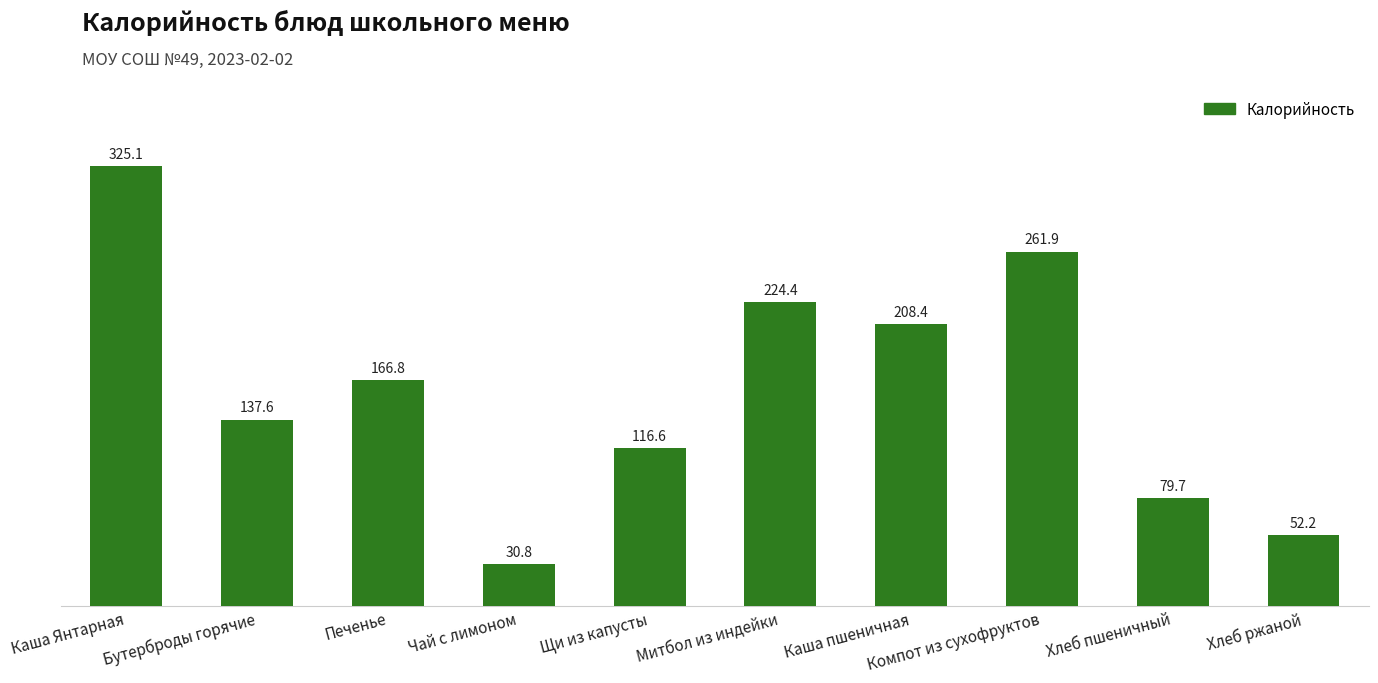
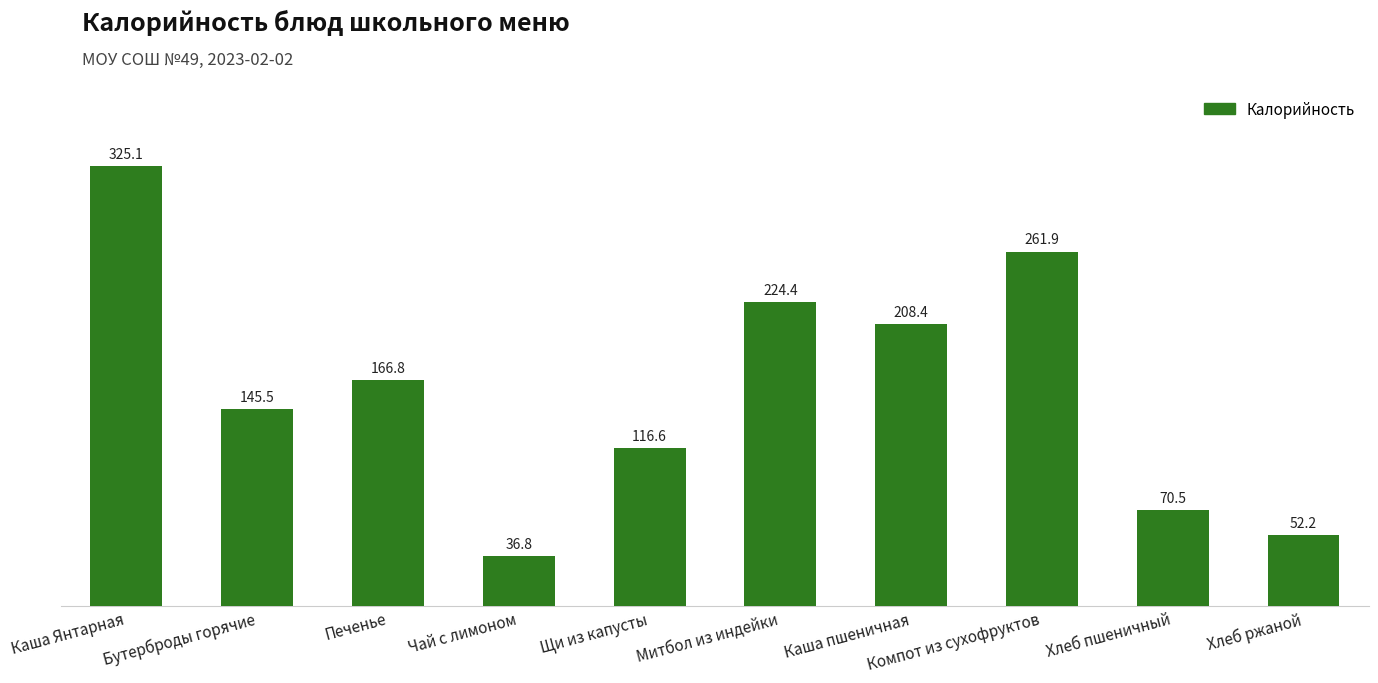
  {
    "Каша Янтарная": 325.1,
-   "Бутерброды горячие": 137.6,
+   "Бутерброды горячие": 145.5,
    "Печенье": 166.8,
-   "Чай с лимоном": 30.8,
+   "Чай с лимоном": 36.8,
    "Щи из капусты": 116.6,
    "Митбол из индейки": 224.4,
    "Каша пшеничная": 208.4,
    "Компот из сухофруктов": 261.9,
-   "Хлеб пшеничный": 79.7,
+   "Хлеб пшеничный": 70.5,
    "Хлеб ржаной": 52.2
  }
